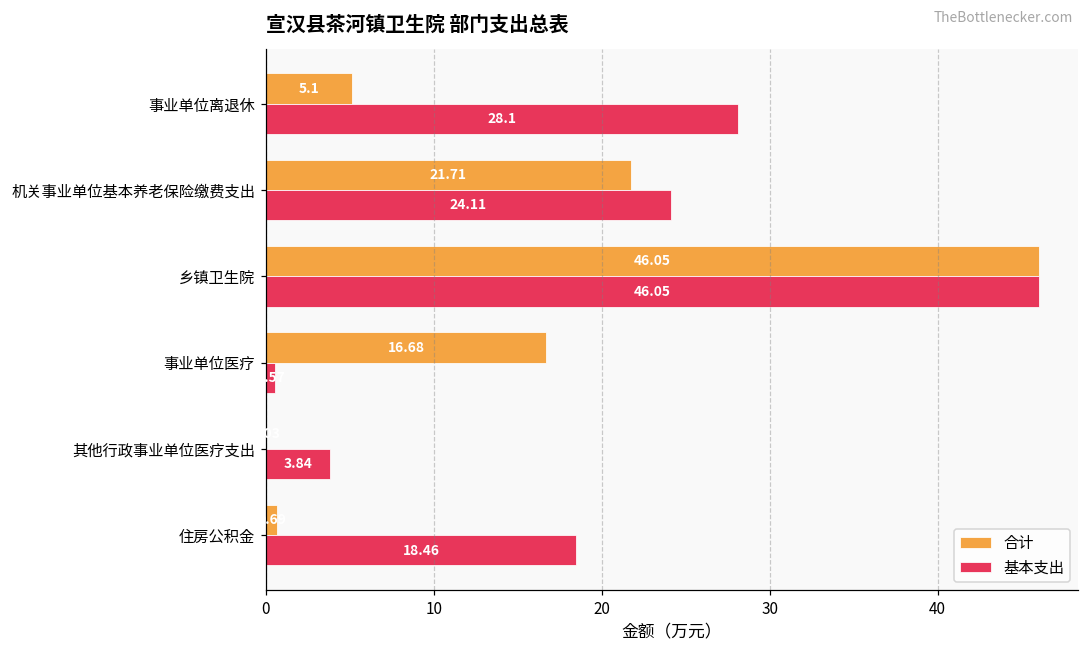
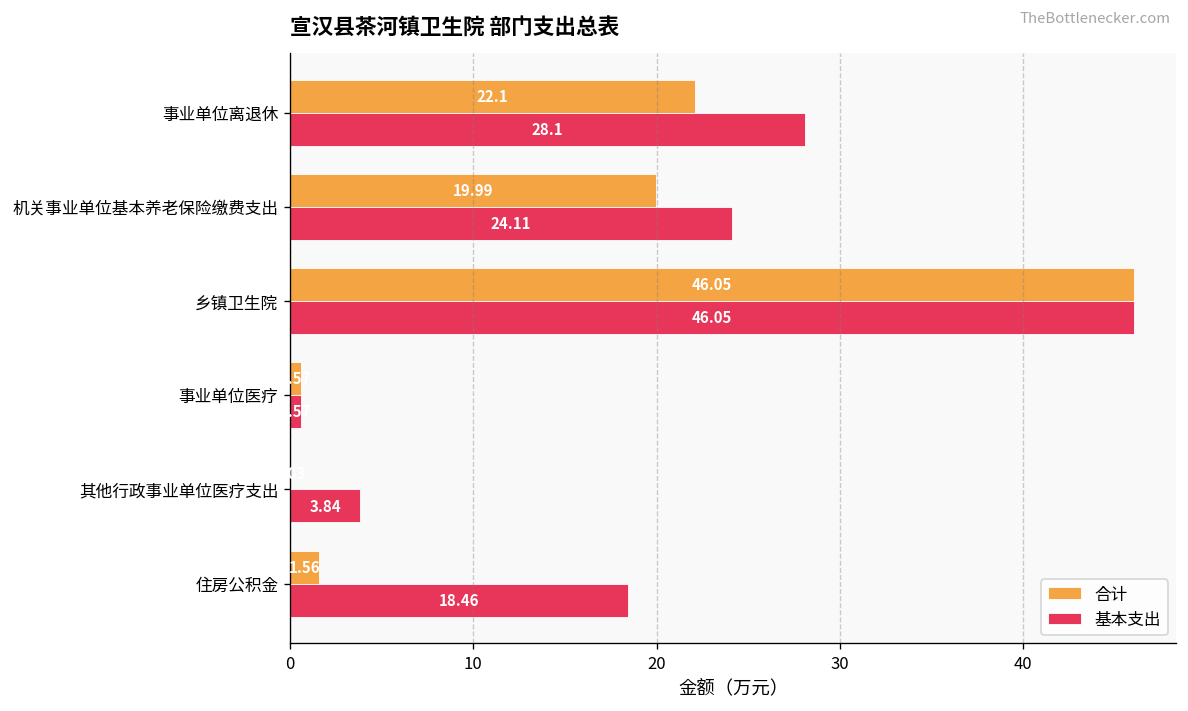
  {
    "合计": {
-     "事业单位离退休": 5.1,
-     "机关事业单位基本养老保险缴费支出": 21.71,
+     "事业单位离退休": 22.1,
+     "机关事业单位基本养老保险缴费支出": 19.99,
      "乡镇卫生院": 46.05,
-     "事业单位医疗": 16.7,
-     "住房公积金": 0.7
+     "事业单位医疗": 0.6,
+     "住房公积金": 1.6
    },
    "基本支出": {
      "事业单位离退休": 28.1,
      "机关事业单位基本养老保险缴费支出": 24.11,
      "乡镇卫生院": 46.05,
      "其他行政事业单位医疗支出": 3.84,
      "住房公积金": 18.46
    }
  }
